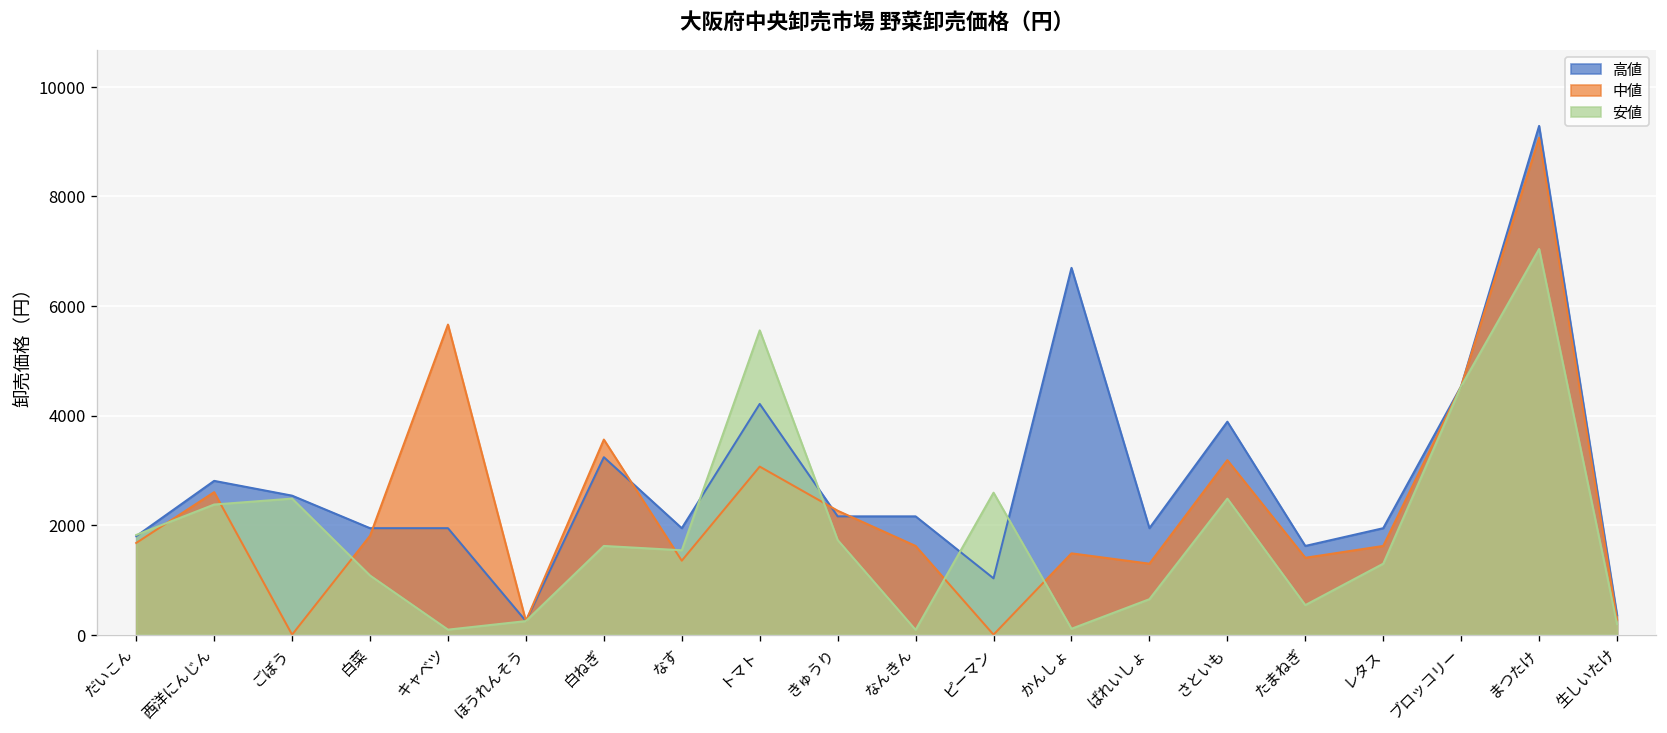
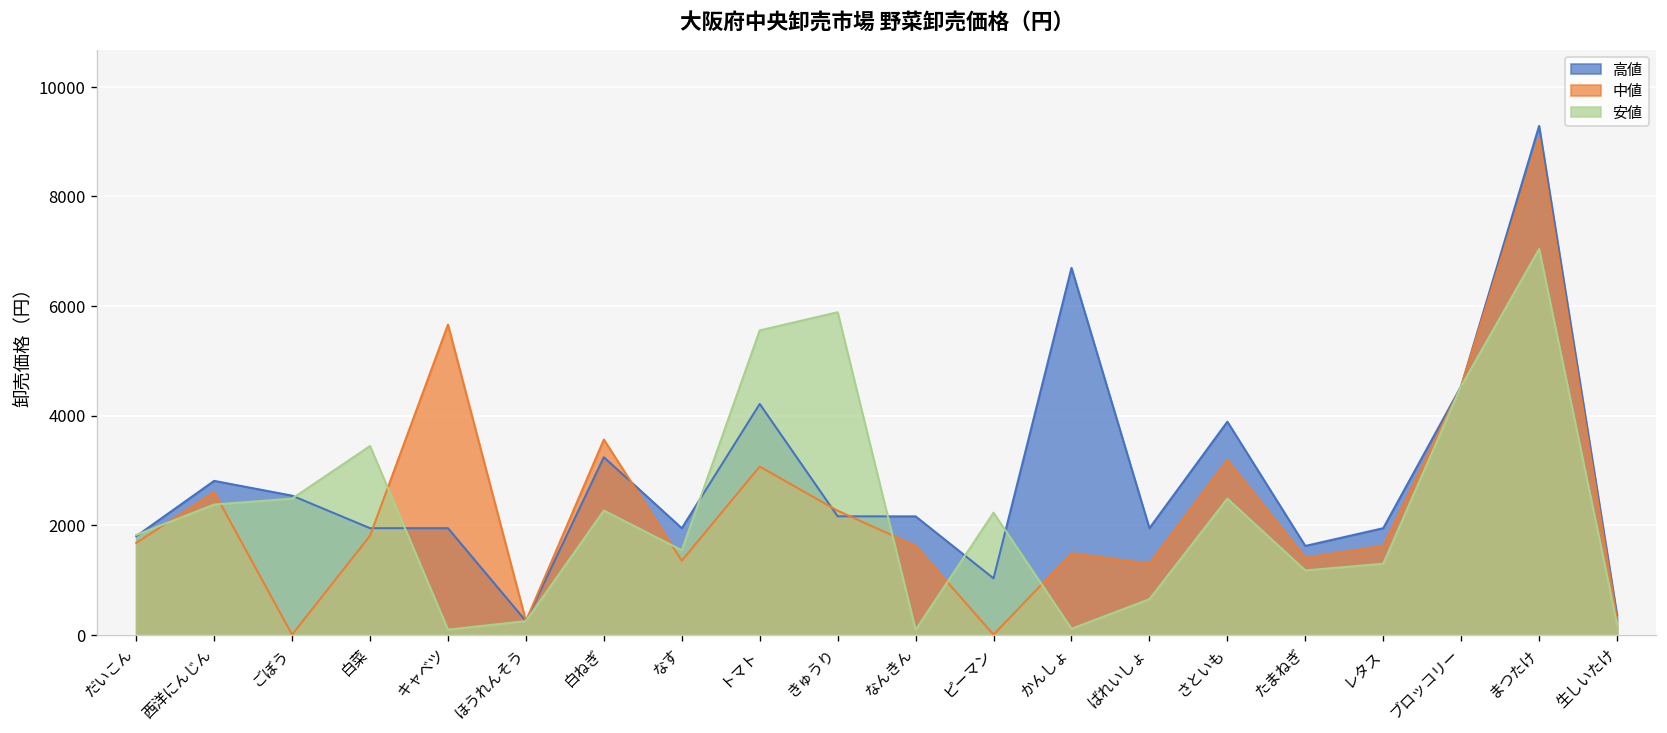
  {
    "高値": {
      "西洋にんじん": 2800,
      "白菜": 1900,
      "キャベツ": 1900,
      "白ねぎ": 3200,
      "なす": 1900,
      "トマト": 4200,
      "きゅうり": 2200,
      "なんきん": 2200,
      "ピーマン": 1000,
      "かんしょ": 6700,
      "ばれいしょ": 1900,
      "さといも": 3900,
      "たまねぎ": 1600,
      "レタス": 1900,
      "まつたけ": 9300,
      "生しいたけ": 400
    },
    "中値": {
      "だいこん": 1700,
      "西洋にんじん": 2600,
      "ごぼう": 0,
      "白菜": 1800,
      "キャベツ": 5700,
      "白ねぎ": 3600,
      "なす": 1400,
      "トマト": 3100,
      "きゅうり": 2300,
      "なんきん": 1600,
      "ピーマン": 0,
      "かんしょ": 1500,
      "ばれいしょ": 1300,
      "さといも": 3200,
      "たまねぎ": 1400,
      "レタス": 1600,
      "まつたけ": 9100,
      "生しいたけ": 300
    },
    "安値": {
      "西洋にんじん": 2400,
-     "白菜": 1100,
+     "白菜": 3400,
      "キャベツ": 100,
-     "白ねぎ": 1600,
+     "白ねぎ": 2300,
      "なす": 1500,
      "トマト": 5600,
-     "きゅうり": 1700,
+     "きゅうり": 5900,
      "なんきん": 100,
-     "ピーマン": 2600,
+     "ピーマン": 2200,
      "かんしょ": 100,
      "ばれいしょ": 600,
      "さといも": 2500,
-     "たまねぎ": 500,
+     "たまねぎ": 1200,
      "レタス": 1300,
      "まつたけ": 7000,
      "生しいたけ": 200
    }
  }
